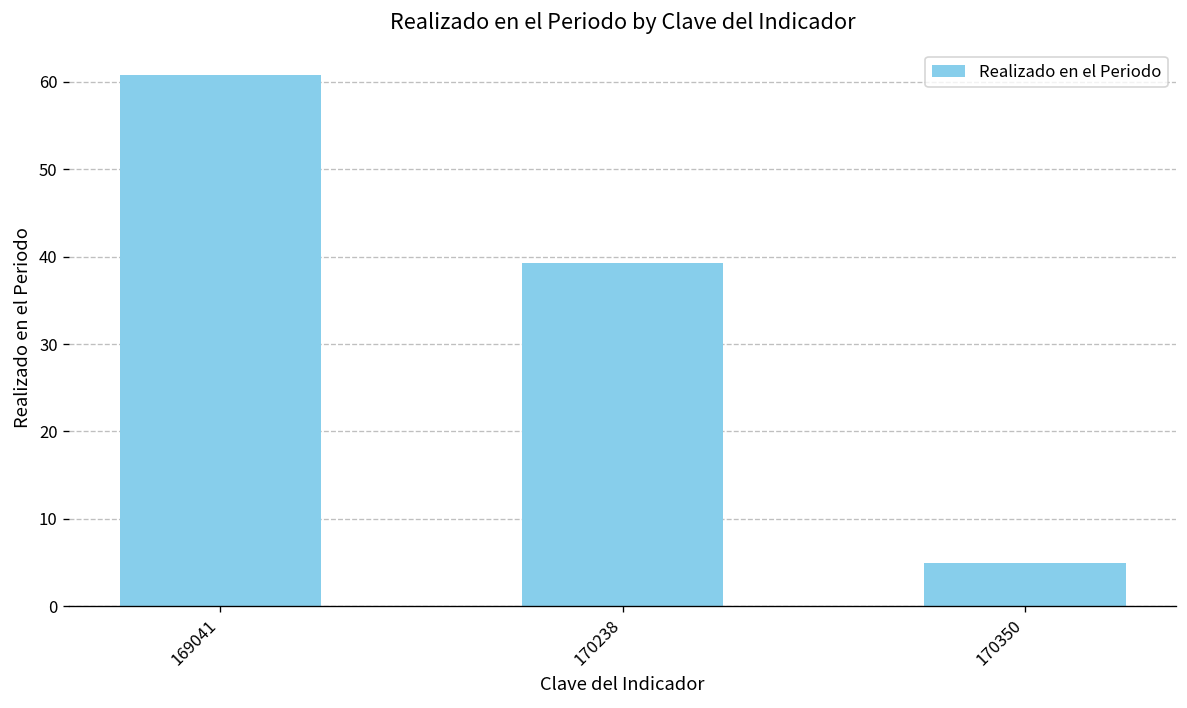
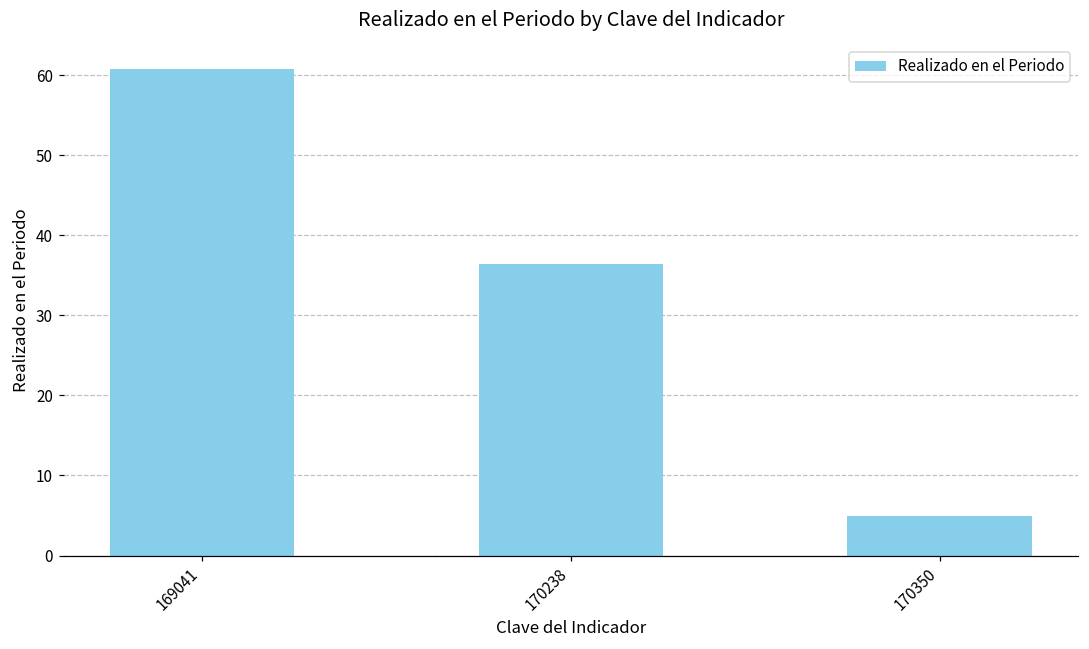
  {
    "169041": 61,
-   "170238": 39,
+   "170238": 36,
    "170350": 5
  }
